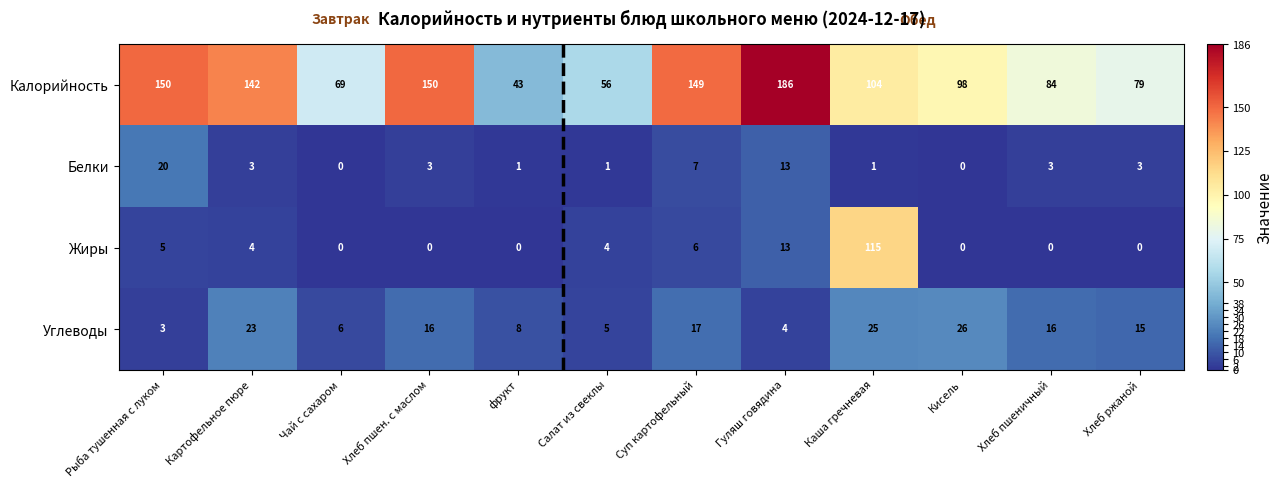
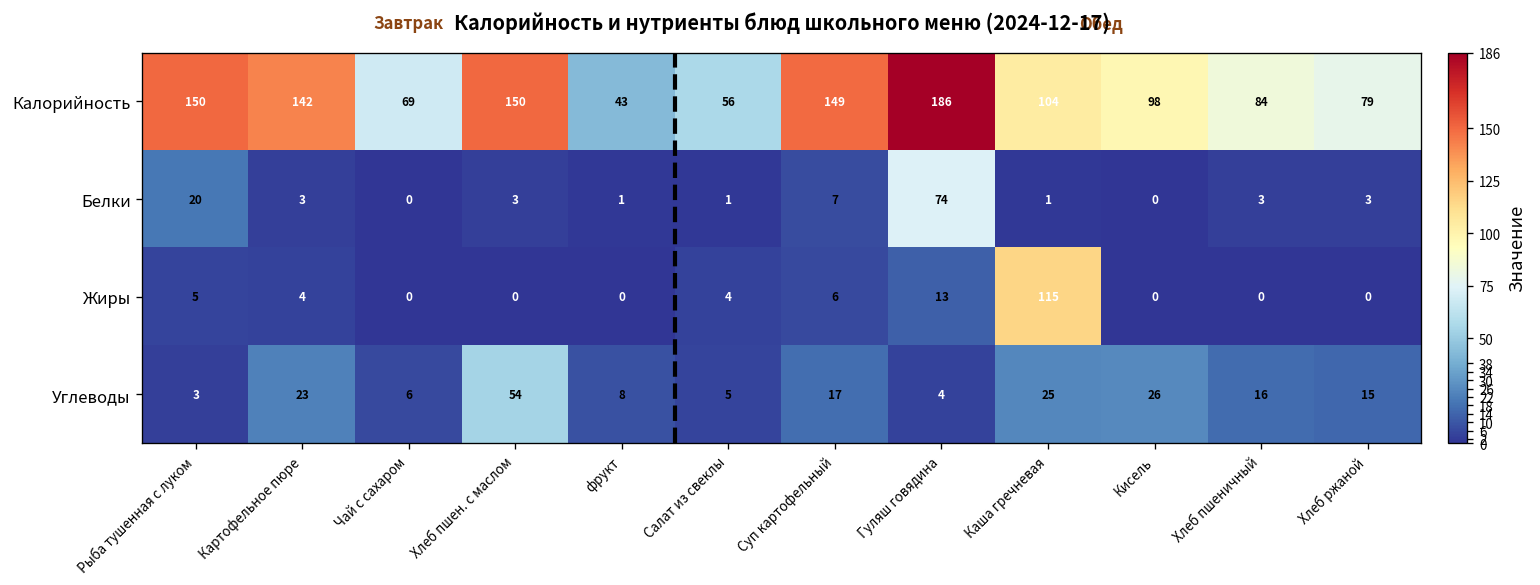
  {
    "Калорийность": {
      "Рыба тушенная с луком": 150,
      "Картофельное пюре": 142,
      "Чай с сахаром": 69,
      "Хлеб пшен. с маслом": 150,
      "фрукт": 43,
      "Салат из свеклы": 56,
      "Суп картофельный": 149,
      "Гуляш говядина": 186,
      "Каша гречневая": 104,
      "Кисель": 98,
      "Хлеб пшеничный": 84,
      "Хлеб ржаной": 79
    },
    "Белки": {
      "Рыба тушенная с луком": 20,
      "Картофельное пюре": 3,
      "Чай с сахаром": 0,
      "Хлеб пшен. с маслом": 3,
      "фрукт": 1,
      "Салат из свеклы": 1,
      "Суп картофельный": 7,
-     "Гуляш говядина": 13,
+     "Гуляш говядина": 74,
      "Каша гречневая": 1,
      "Кисель": 0,
      "Хлеб пшеничный": 3,
      "Хлеб ржаной": 3
    },
    "Жиры": {
      "Рыба тушенная с луком": 5,
      "Картофельное пюре": 4,
      "Чай с сахаром": 0,
      "Хлеб пшен. с маслом": 0,
      "фрукт": 0,
      "Салат из свеклы": 4,
      "Суп картофельный": 6,
      "Гуляш говядина": 13,
      "Каша гречневая": 115,
      "Кисель": 0,
      "Хлеб пшеничный": 0,
      "Хлеб ржаной": 0
    },
    "Углеводы": {
      "Рыба тушенная с луком": 3,
      "Картофельное пюре": 23,
      "Чай с сахаром": 6,
-     "Хлеб пшен. с маслом": 16,
+     "Хлеб пшен. с маслом": 54,
      "фрукт": 8,
      "Салат из свеклы": 5,
      "Суп картофельный": 17,
      "Гуляш говядина": 4,
      "Каша гречневая": 25,
      "Кисель": 26,
      "Хлеб пшеничный": 16,
      "Хлеб ржаной": 15
    }
  }
